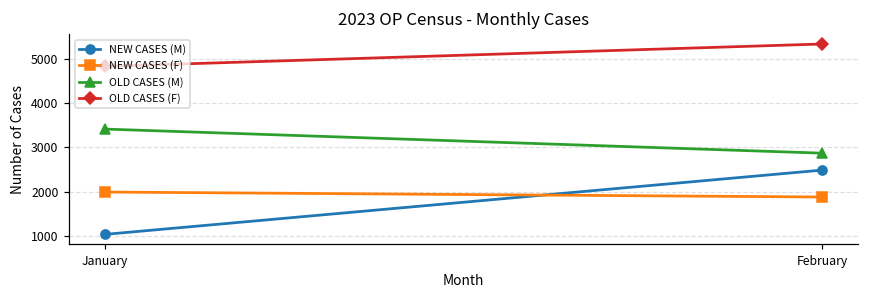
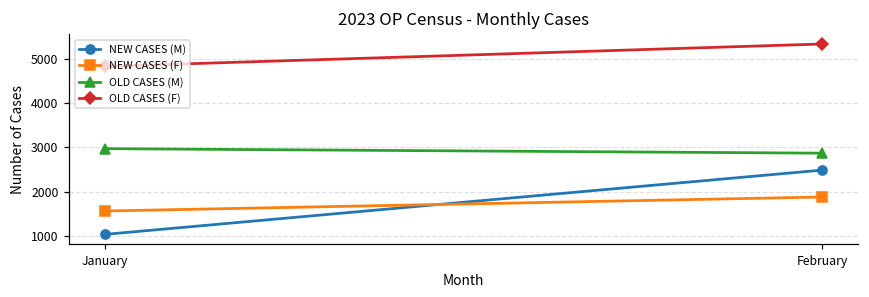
  {
    "NEW CASES (M)": {
      "January": 1000,
      "February": 2500
    },
    "NEW CASES (F)": {
-     "January": 2000,
+     "January": 1600,
      "February": 1900
    },
    "OLD CASES (M)": {
-     "January": 3400,
+     "January": 3000,
      "February": 2900
    },
    "OLD CASES (F)": {
      "February": 5300
    }
  }
